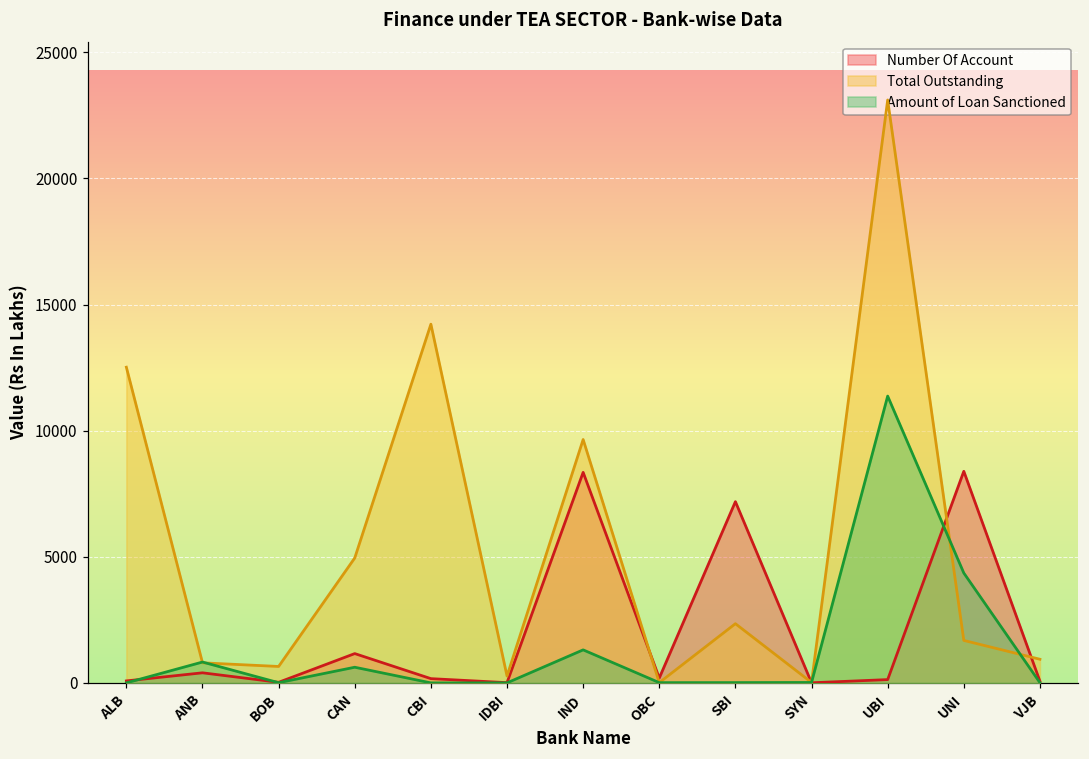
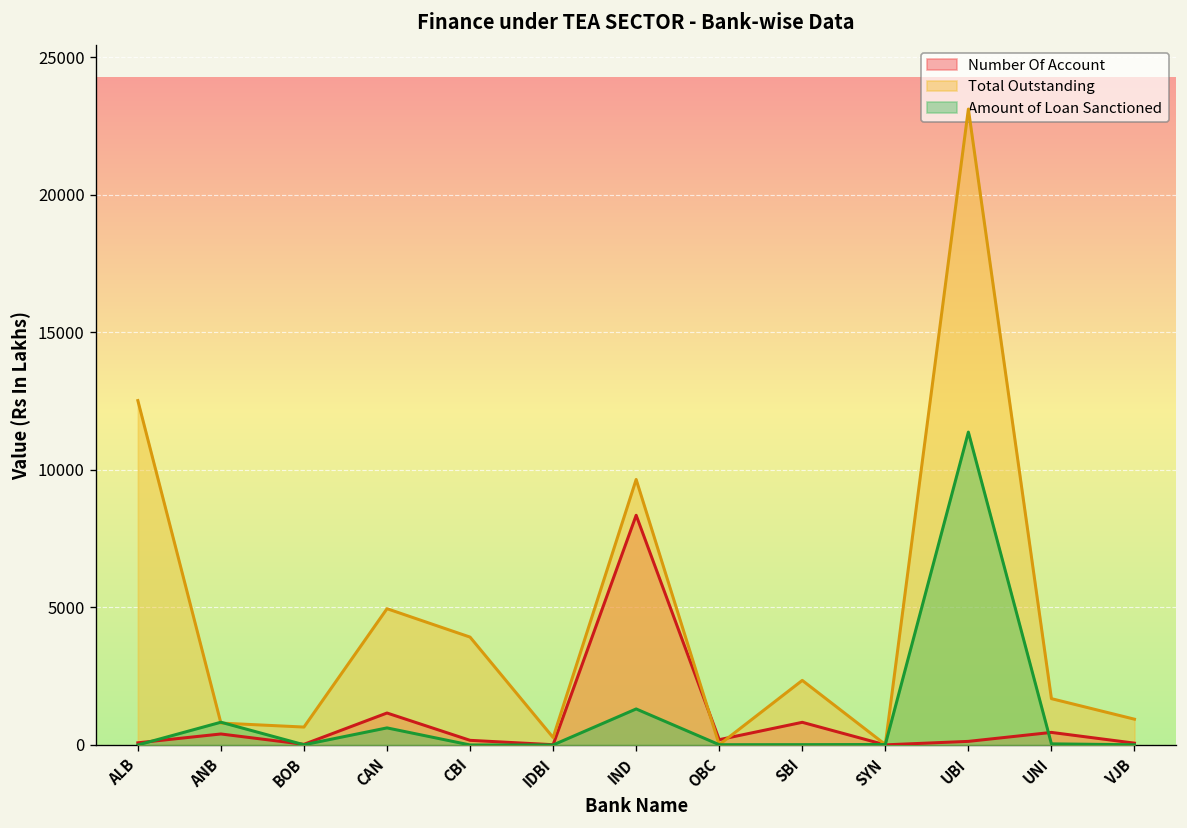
  {
    "Number Of Account": {
      "ANB": 400,
      "CAN": 1200,
      "CBI": 200,
      "IND": 8300,
      "OBC": 200,
-     "SBI": 7200,
+     "SBI": 800,
      "UBI": 100,
-     "UNI": 8400
+     "UNI": 500
    },
    "Total Outstanding": {
      "ALB": 12500,
      "BOB": 700,
      "CAN": 5000,
-     "CBI": 14200,
+     "CBI": 3900,
      "IDBI": 300,
      "IND": 9600,
      "SBI": 2300,
      "UNI": 1700,
      "VJB": 900
    },
    "Amount of Loan Sanctioned": {
      "CAN": 600,
      "CBI": 0,
      "IND": 1300,
      "SBI": 0,
      "UBI": 11400,
-     "UNI": 4400
+     "UNI": 0
    }
  }
